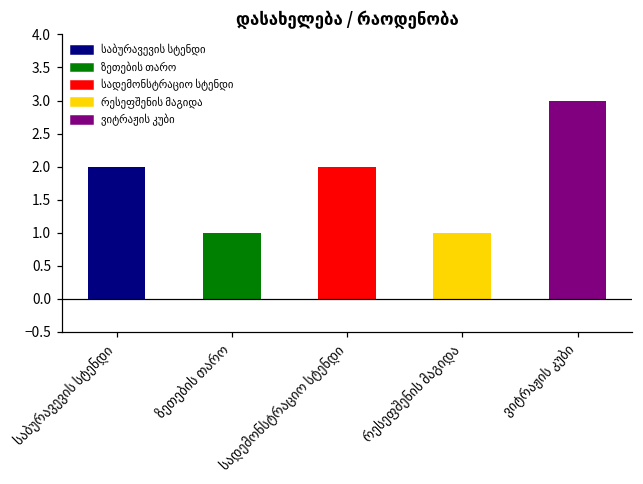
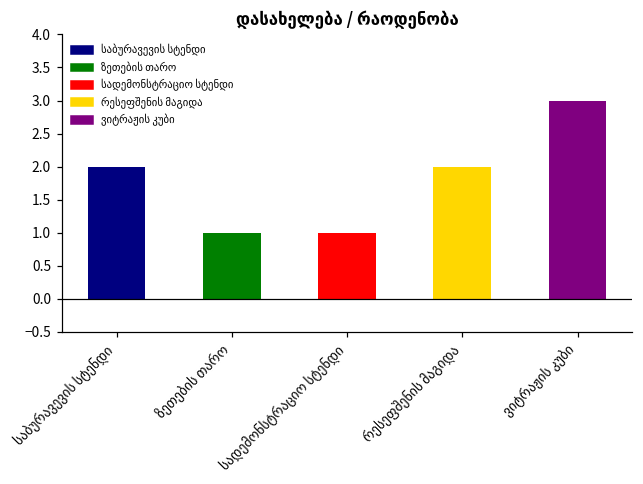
  {
    "საბურავევის სტენდი": 2,
    "ზეთების თარო": 1,
-   "სადემონსტრაციო სტენდი": 2,
-   "რესეფშენის მაგიდა": 1,
+   "სადემონსტრაციო სტენდი": 1,
+   "რესეფშენის მაგიდა": 2,
    "ვიტრაჟის კუბი": 3
  }
